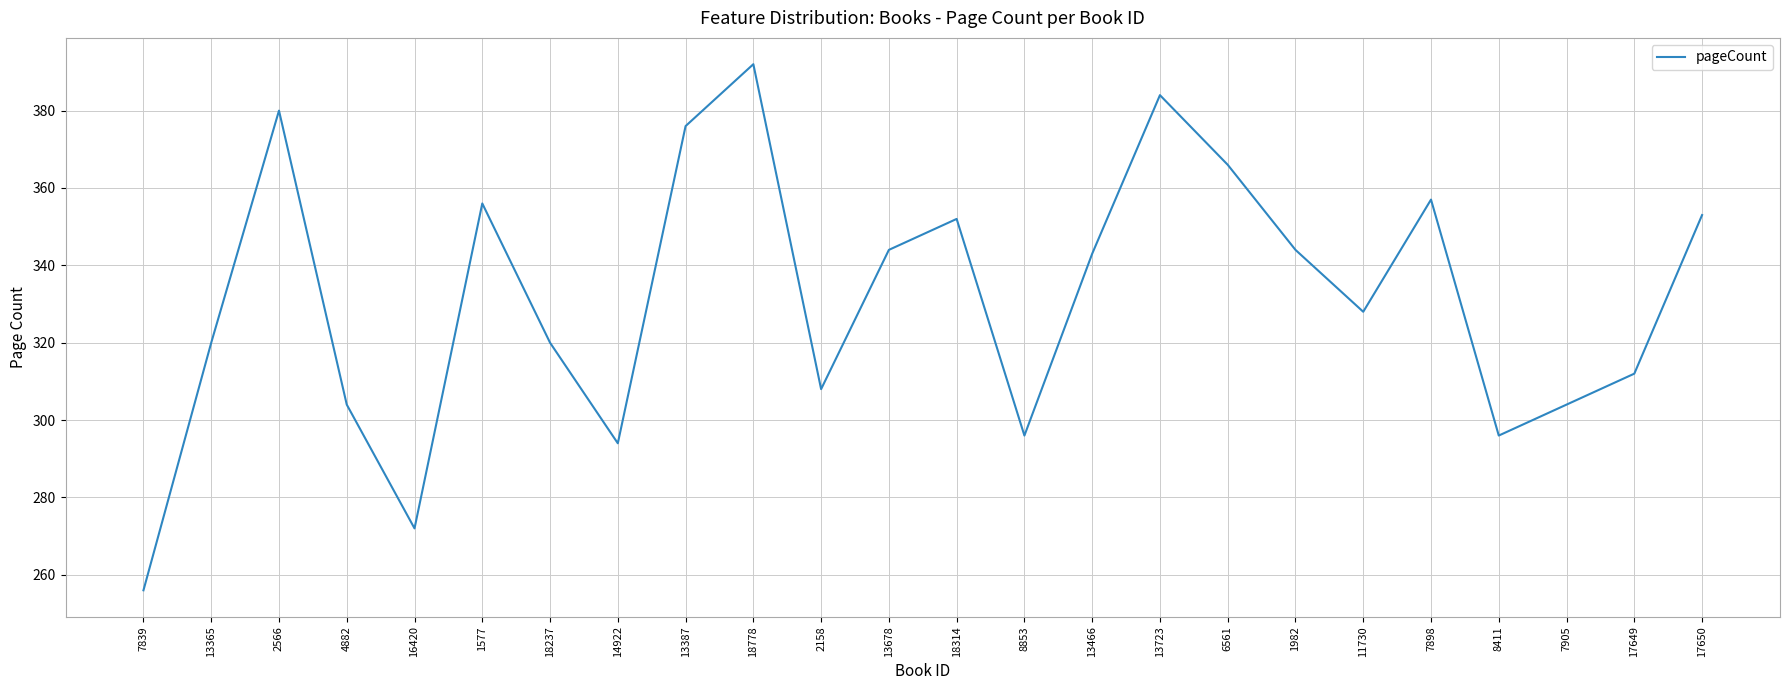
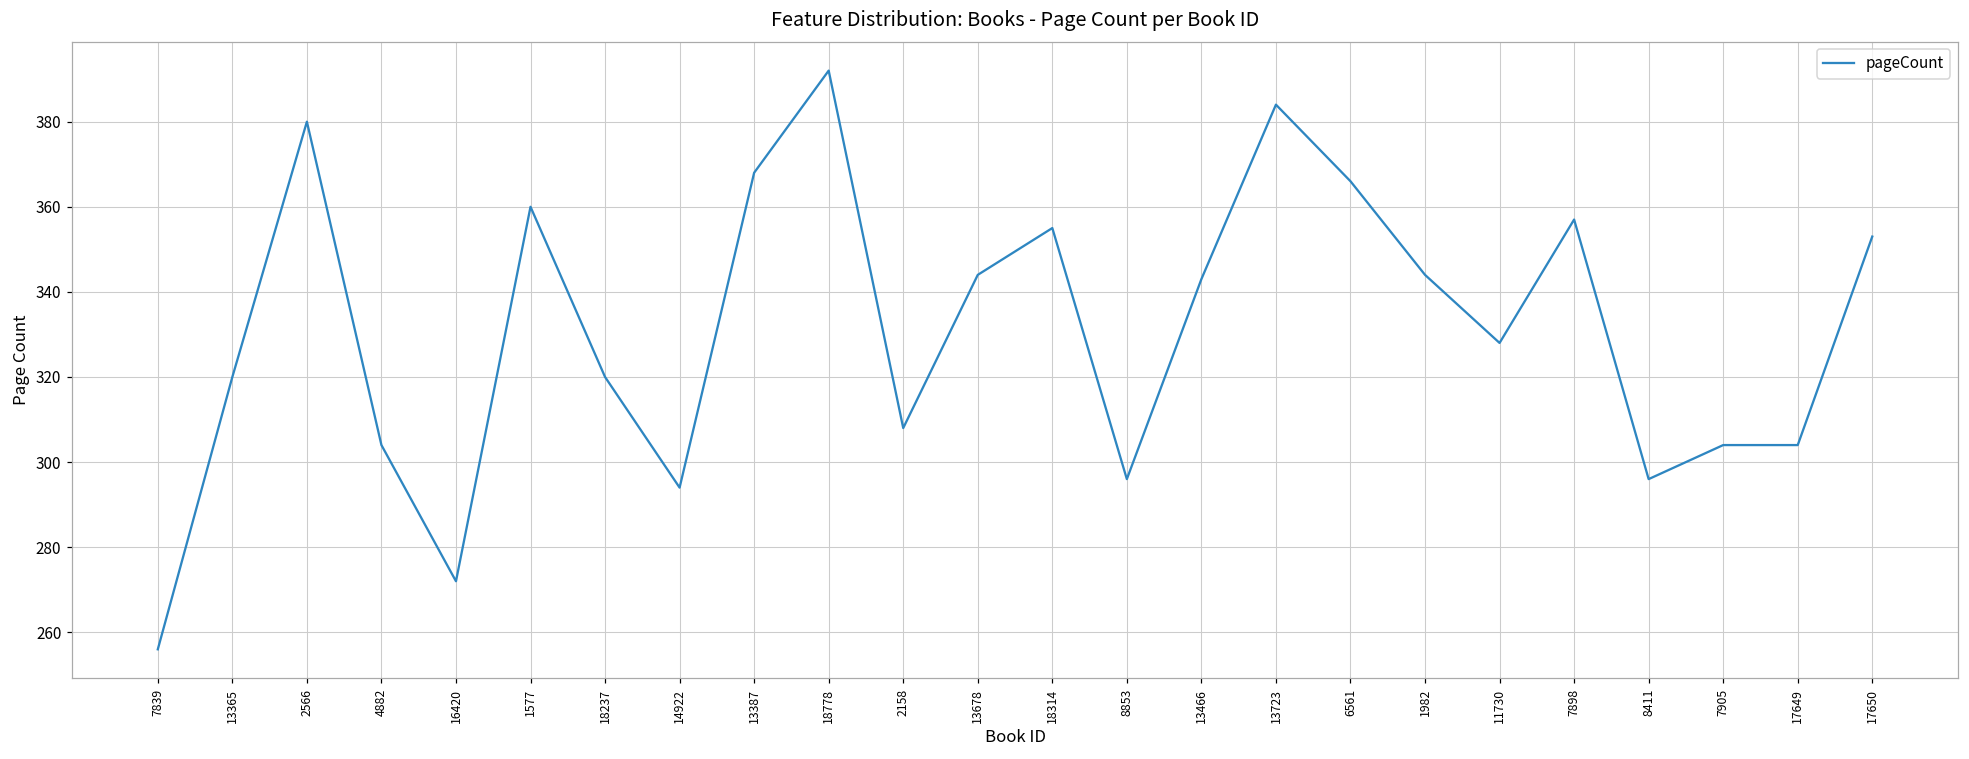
  {
    "7839": 256,
    "13365": 320,
    "2566": 380,
    "4882": 304,
    "16420": 272,
-   "1577": 356,
+   "1577": 360,
    "18237": 320,
    "14922": 294,
-   "13387": 376,
+   "13387": 368,
    "18778": 392,
    "2158": 308,
    "13678": 344,
-   "18314": 352,
+   "18314": 355,
    "8853": 296,
    "13466": 343,
    "13723": 384,
    "6561": 366,
    "1982": 344,
    "11730": 328,
    "7898": 357,
    "8411": 296,
    "7905": 304,
-   "17649": 312,
+   "17649": 304,
    "17650": 353
  }
